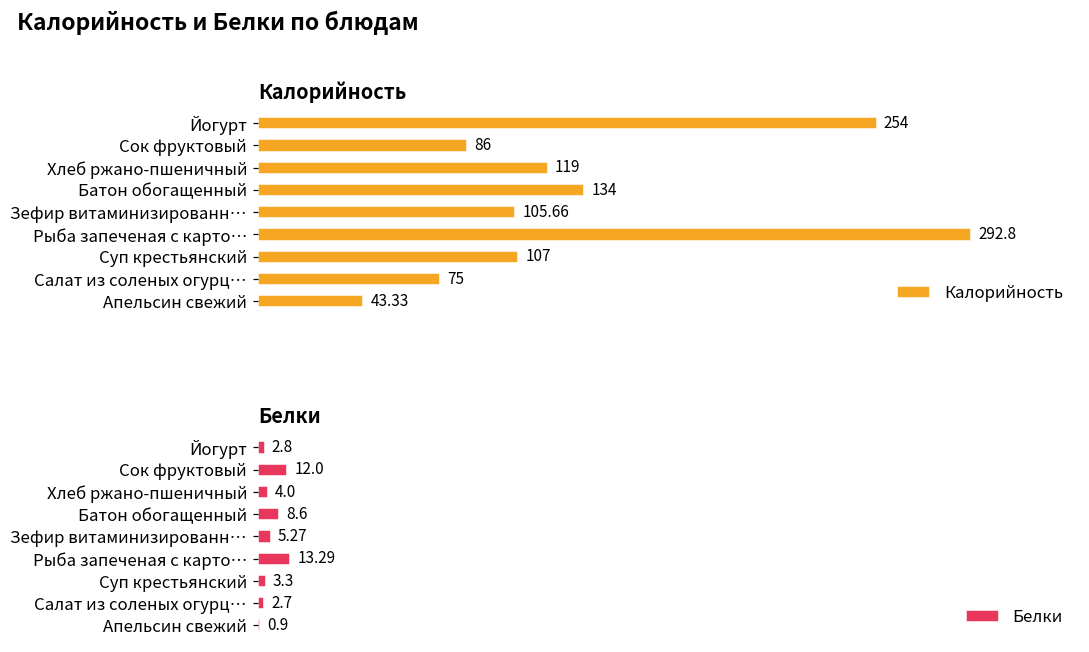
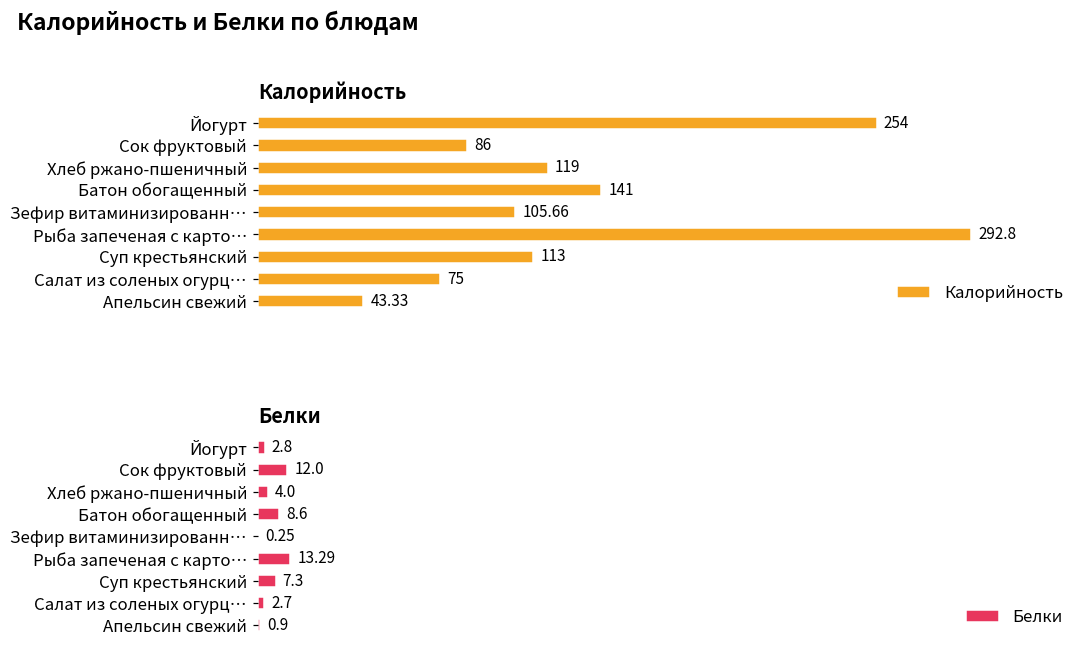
  {
    "Калорийность": {
      "Йогурт": 254,
      "Сок фруктовый": 86,
      "Хлеб ржано-пшеничный": 119,
-     "Батон обогащенный": 134,
+     "Батон обогащенный": 141,
      "Зефир витаминизированн…": 105.66,
      "Рыба запеченая с карто…": 292.8,
-     "Суп крестьянский": 107,
+     "Суп крестьянский": 113,
      "Салат из соленых огурц…": 75,
      "Апельсин свежий": 43.33
    },
    "Белки": {
      "Йогурт": 2.8,
      "Сок фруктовый": 12.0,
      "Хлеб ржано-пшеничный": 4.0,
      "Батон обогащенный": 8.6,
-     "Зефир витаминизированн…": 5.27,
+     "Зефир витаминизированн…": 0.25,
      "Рыба запеченая с карто…": 13.29,
-     "Суп крестьянский": 3.3,
+     "Суп крестьянский": 7.3,
      "Салат из соленых огурц…": 2.7,
      "Апельсин свежий": 0.9
    }
  }
